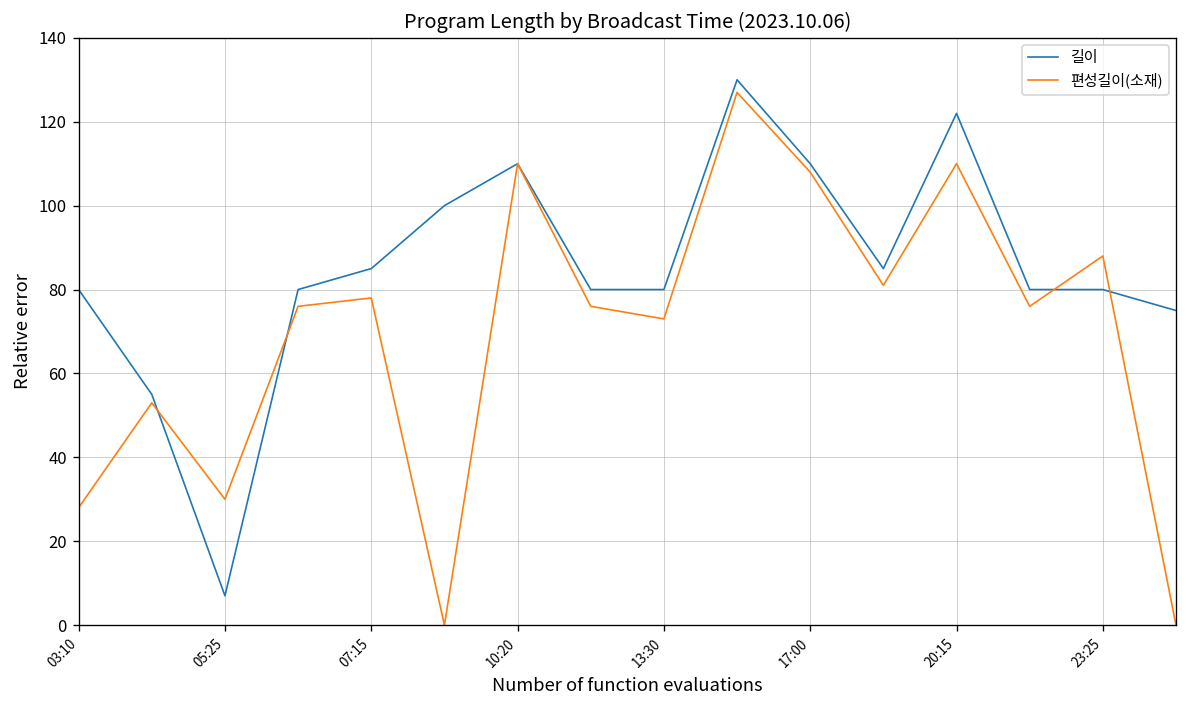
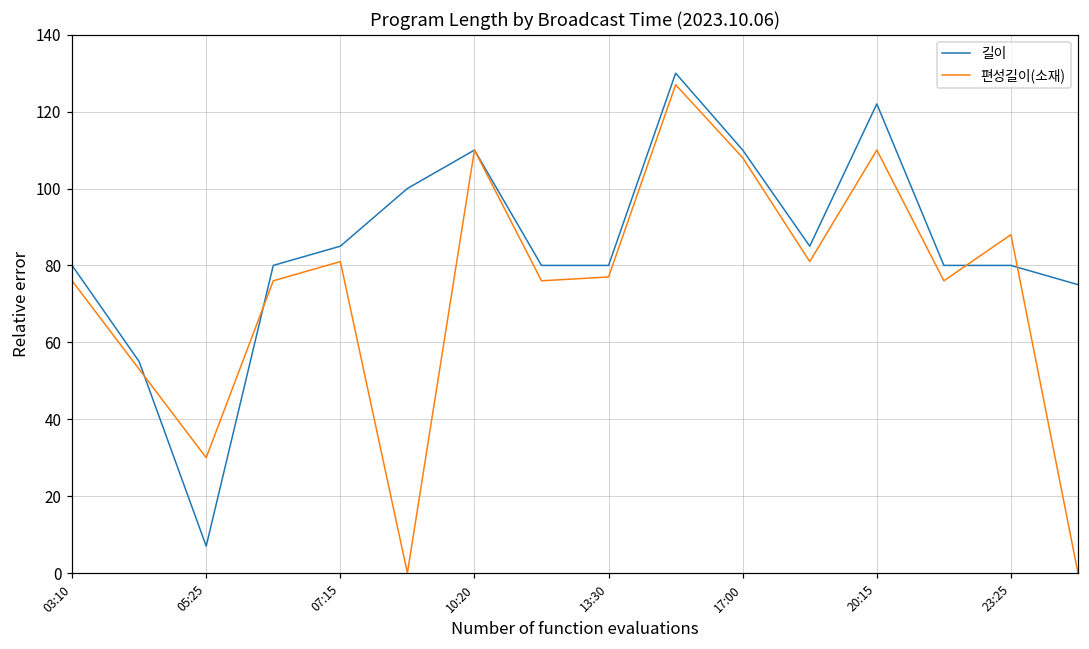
  {
    "길이": {
      "03:10": 80,
      "05:25": 7,
      "07:15": 85,
      "13:30": 80,
      "17:00": 110,
      "20:15": 122,
      "23:25": 80
    },
    "편성길이(소재)": {
-     "03:10": 28,
+     "03:10": 76,
      "05:25": 30,
-     "07:15": 78,
-     "13:30": 73,
+     "07:15": 81,
+     "13:30": 77,
      "17:00": 108,
      "20:15": 110,
      "23:25": 88
    }
  }
